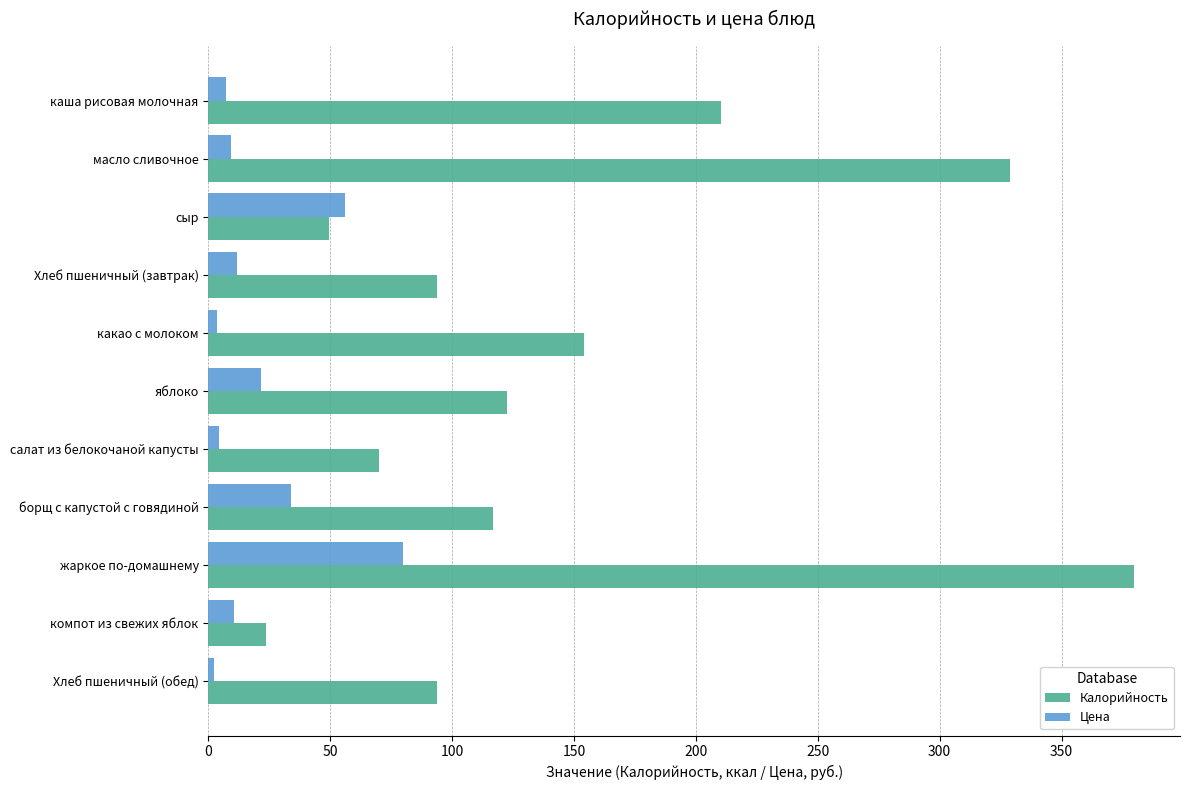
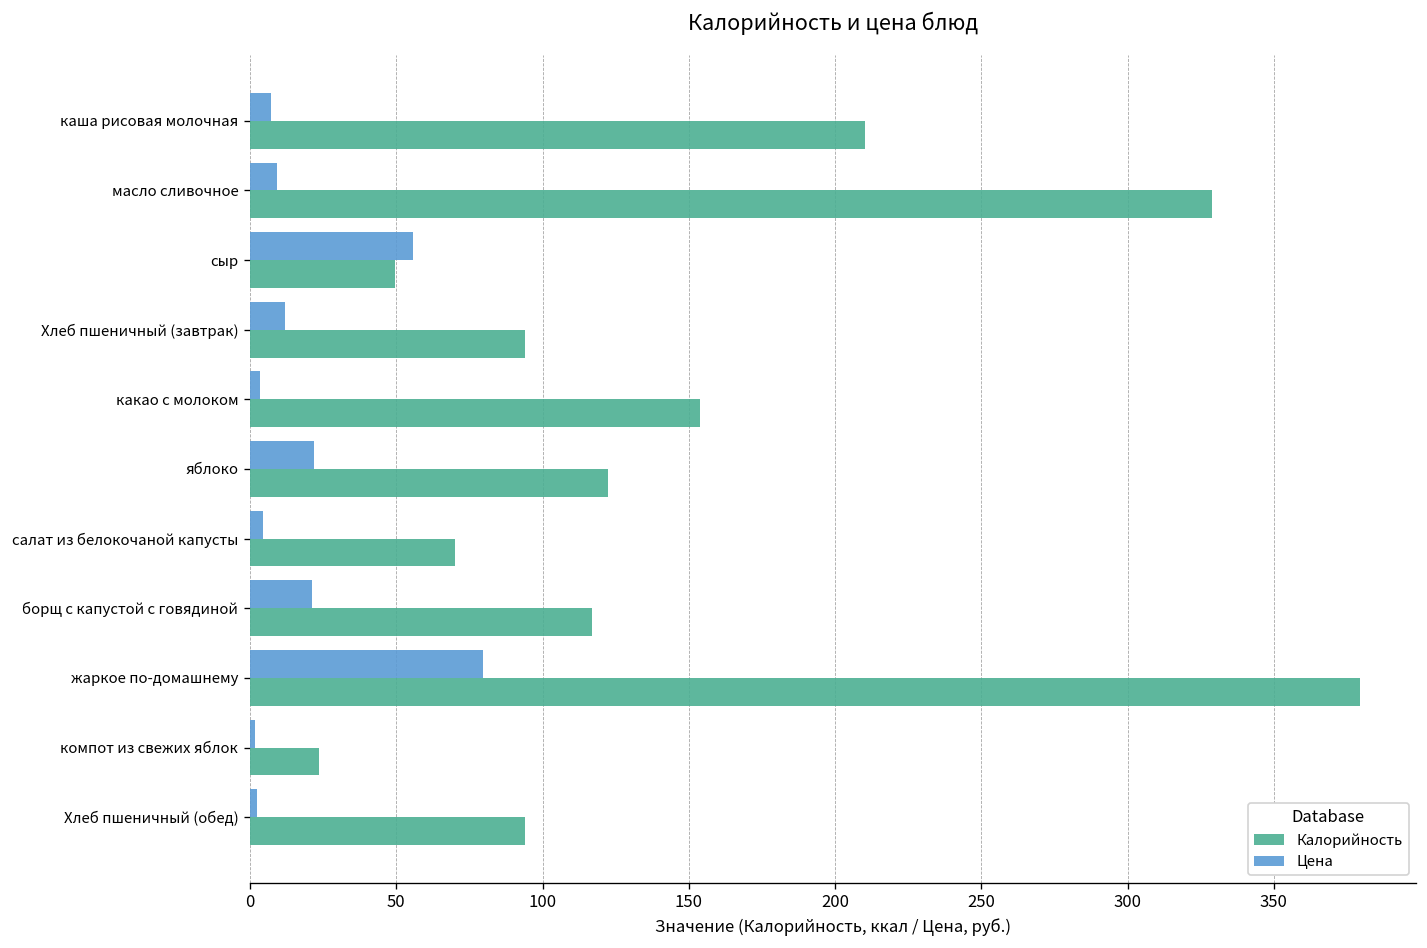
  {
    "Калорийность": {
      "каша рисовая молочная": 210,
      "масло сливочное": 329,
      "сыр": 50,
      "Хлеб пшеничный (завтрак)": 94,
      "какао с молоком": 154,
      "яблоко": 123,
      "салат из белокочаной капусты": 70,
      "борщ с капустой с говядиной": 117,
      "жаркое по-домашнему": 380,
      "компот из свежих яблок": 24,
      "Хлеб пшеничный (обед)": 94
    },
    "Цена": {
      "каша рисовая молочная": 7,
      "масло сливочное": 9,
      "сыр": 56,
      "Хлеб пшеничный (завтрак)": 12,
      "какао с молоком": 3,
      "яблоко": 22,
      "салат из белокочаной капусты": 4,
-     "борщ с капустой с говядиной": 34,
+     "борщ с капустой с говядиной": 21,
      "жаркое по-домашнему": 80,
-     "компот из свежих яблок": 10,
+     "компот из свежих яблок": 2,
      "Хлеб пшеничный (обед)": 2
    }
  }
